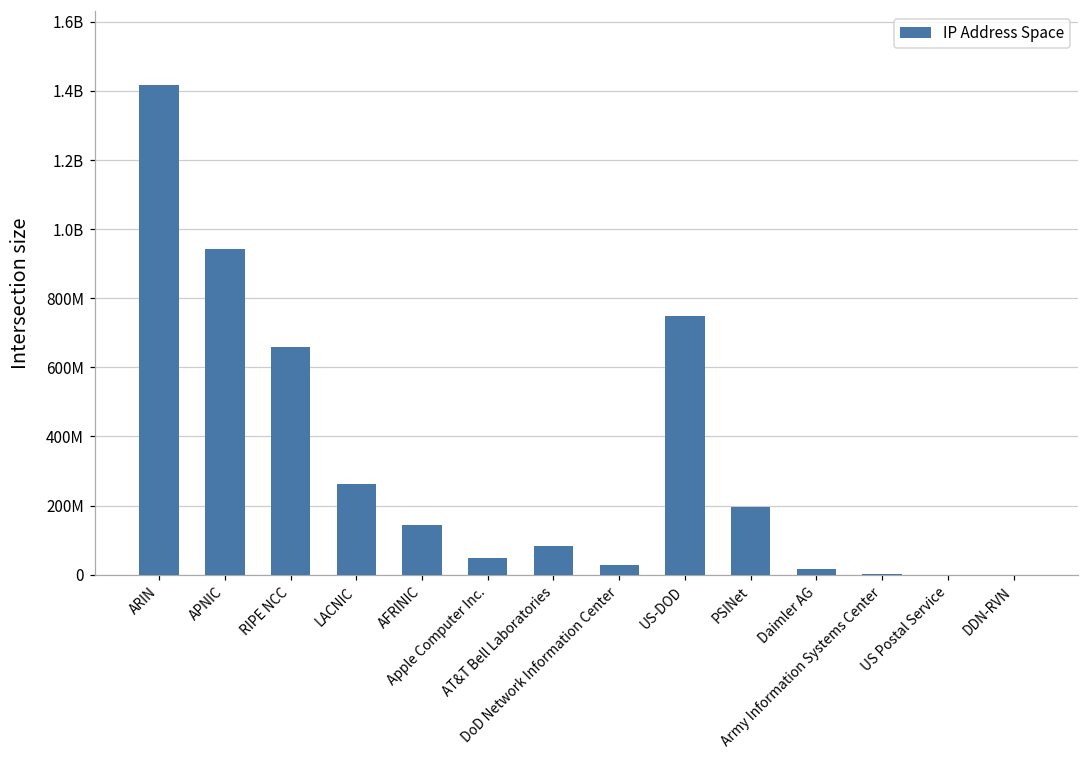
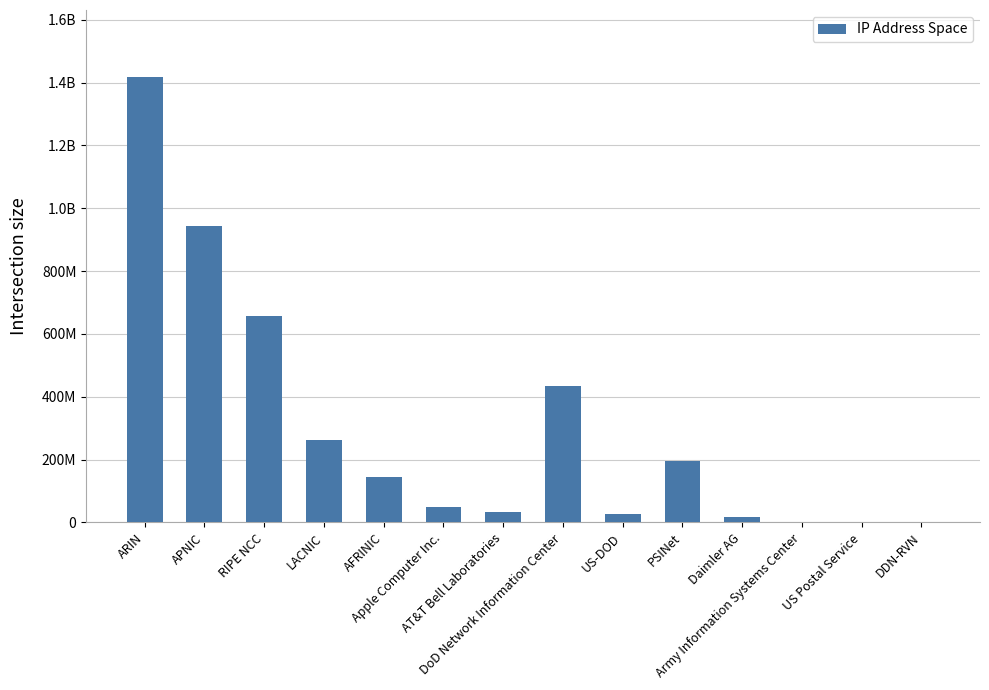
  {
    "ARIN": 1420000000,
    "APNIC": 940000000,
    "RIPE NCC": 660000000,
    "LACNIC": 260000000,
    "AFRINIC": 140000000,
    "Apple Computer Inc.": 50000000,
-   "AT&T Bell Laboratories": 80000000,
-   "DoD Network Information Center": 30000000,
-   "US-DOD": 750000000,
+   "AT&T Bell Laboratories": 30000000,
+   "DoD Network Information Center": 430000000,
+   "US-DOD": 30000000,
    "PSINet": 200000000,
    "Daimler AG": 20000000
  }
